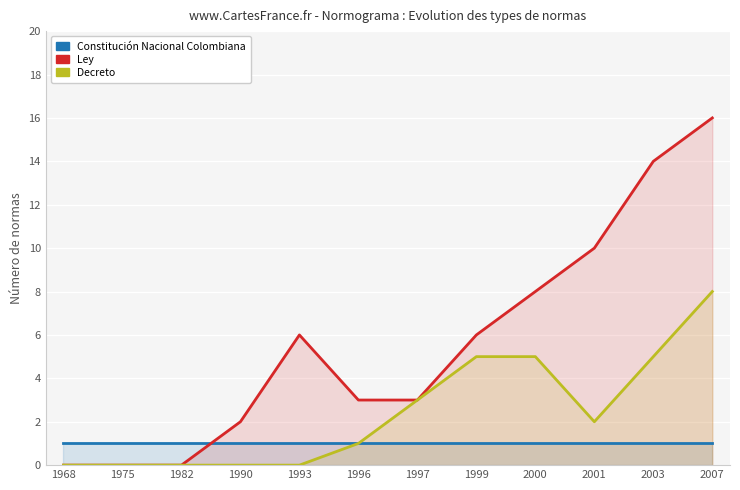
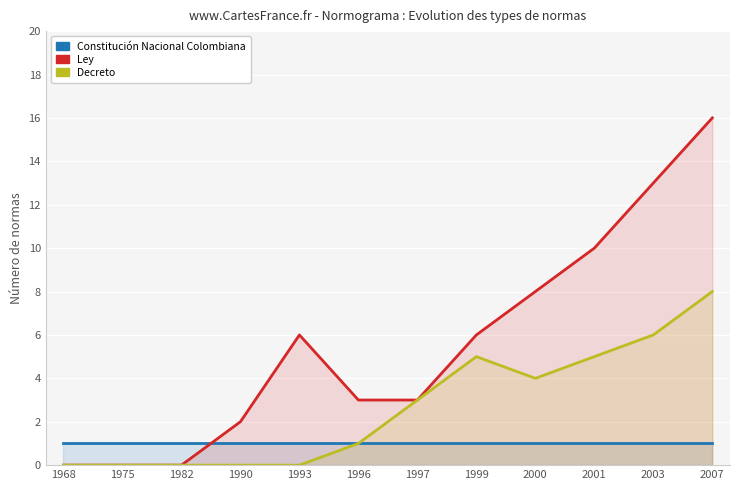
  {
    "Constitución Nacional Colombiana": {
      "1968": 1,
      "1975": 1,
      "1982": 1,
      "1990": 1,
      "1993": 1,
      "1997": 1,
      "1999": 1,
      "2000": 1,
      "2001": 1,
      "2003": 1,
      "2007": 1
    },
    "Ley": {
      "1990": 2,
      "1993": 6,
      "1996": 3,
      "1999": 6,
      "2000": 8,
      "2001": 10,
-     "2003": 14,
+     "2003": 13,
      "2007": 16
    },
    "Decreto": {
      "1990": 0,
      "1993": 0,
      "1999": 5,
-     "2000": 5,
-     "2001": 2,
-     "2003": 5,
+     "2000": 4,
+     "2001": 5,
+     "2003": 6,
      "2007": 8
    }
  }
